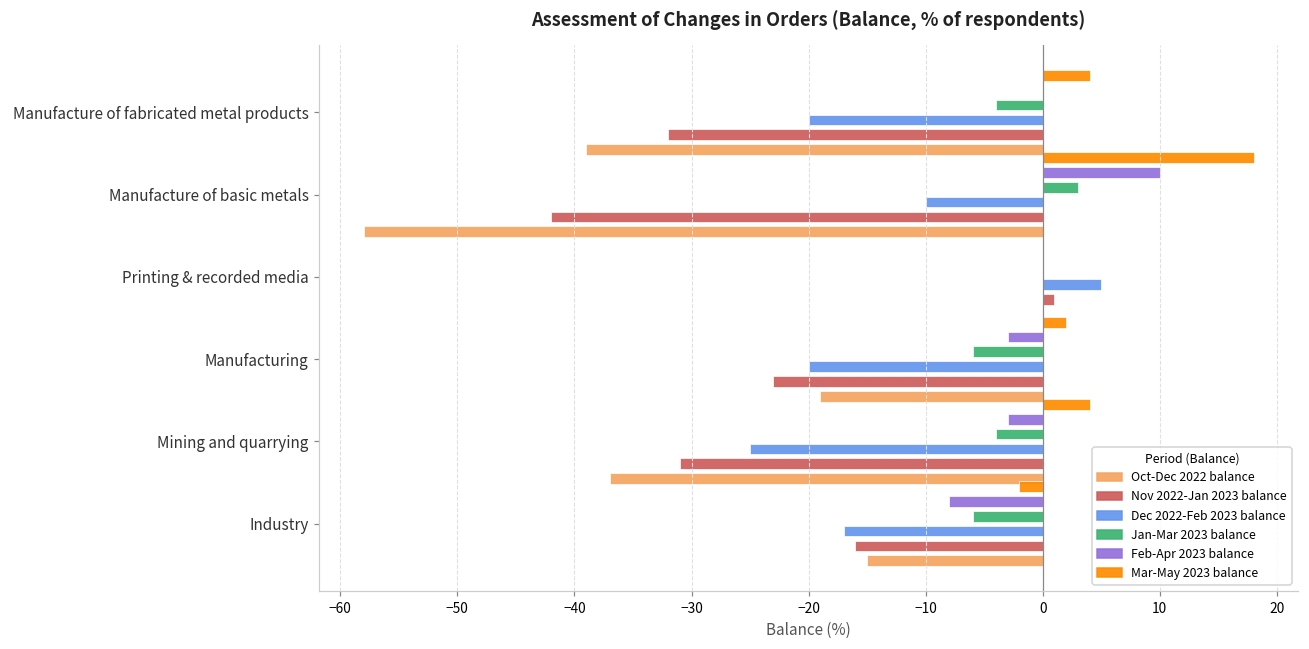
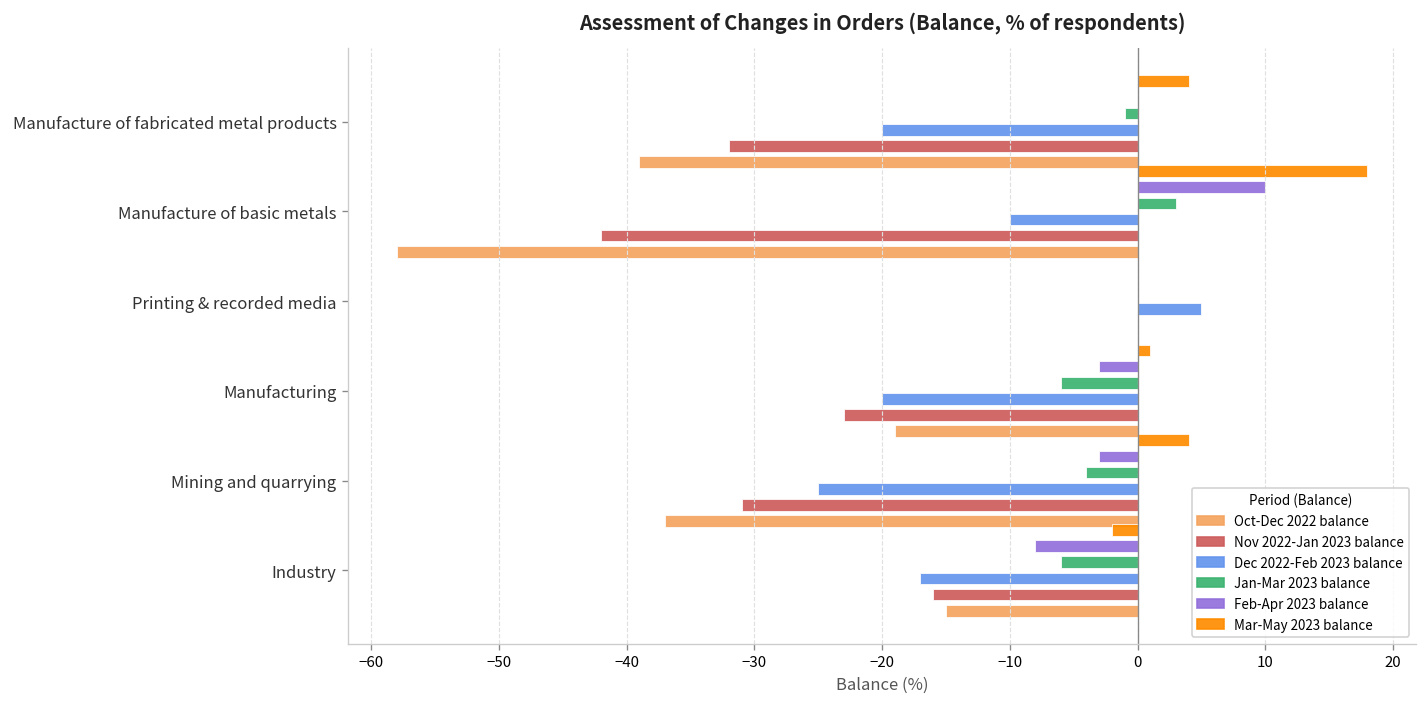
  {
    "Oct-Dec 2022 balance": {
      "Manufacture of fabricated metal products": -39,
      "Manufacture of basic metals": -58,
      "Printing & recorded media": 0,
      "Manufacturing": -19,
      "Mining and quarrying": -37,
      "Industry": -15
    },
    "Nov 2022-Jan 2023 balance": {
      "Manufacture of fabricated metal products": -32,
      "Manufacture of basic metals": -42,
-     "Printing & recorded media": 1,
+     "Printing & recorded media": 0,
      "Manufacturing": -23,
      "Mining and quarrying": -31,
      "Industry": -16
    },
    "Dec 2022-Feb 2023 balance": {
      "Manufacture of fabricated metal products": -20,
      "Manufacture of basic metals": -10,
      "Printing & recorded media": 5,
      "Manufacturing": -20,
      "Mining and quarrying": -25,
      "Industry": -17
    },
    "Jan-Mar 2023 balance": {
-     "Manufacture of fabricated metal products": -4,
+     "Manufacture of fabricated metal products": -1,
      "Manufacture of basic metals": 3,
      "Printing & recorded media": 0,
      "Manufacturing": -6,
      "Mining and quarrying": -4,
      "Industry": -6
    },
    "Feb-Apr 2023 balance": {
      "Manufacture of fabricated metal products": 0,
      "Manufacture of basic metals": 10,
      "Printing & recorded media": 0,
      "Manufacturing": -3,
      "Mining and quarrying": -3,
      "Industry": -8
    },
    "Mar-May 2023 balance": {
      "Manufacture of fabricated metal products": 4,
      "Manufacture of basic metals": 18,
      "Printing & recorded media": 0,
-     "Manufacturing": 2,
+     "Manufacturing": 1,
      "Mining and quarrying": 4,
      "Industry": -2
    }
  }
